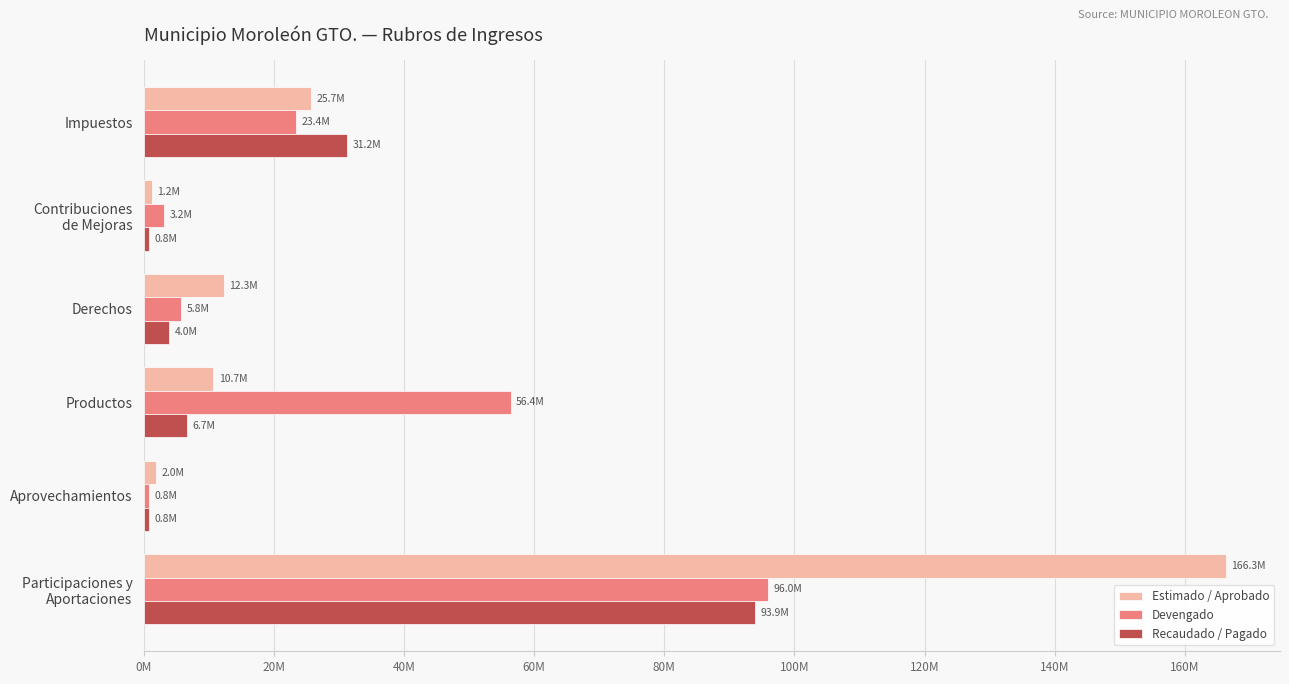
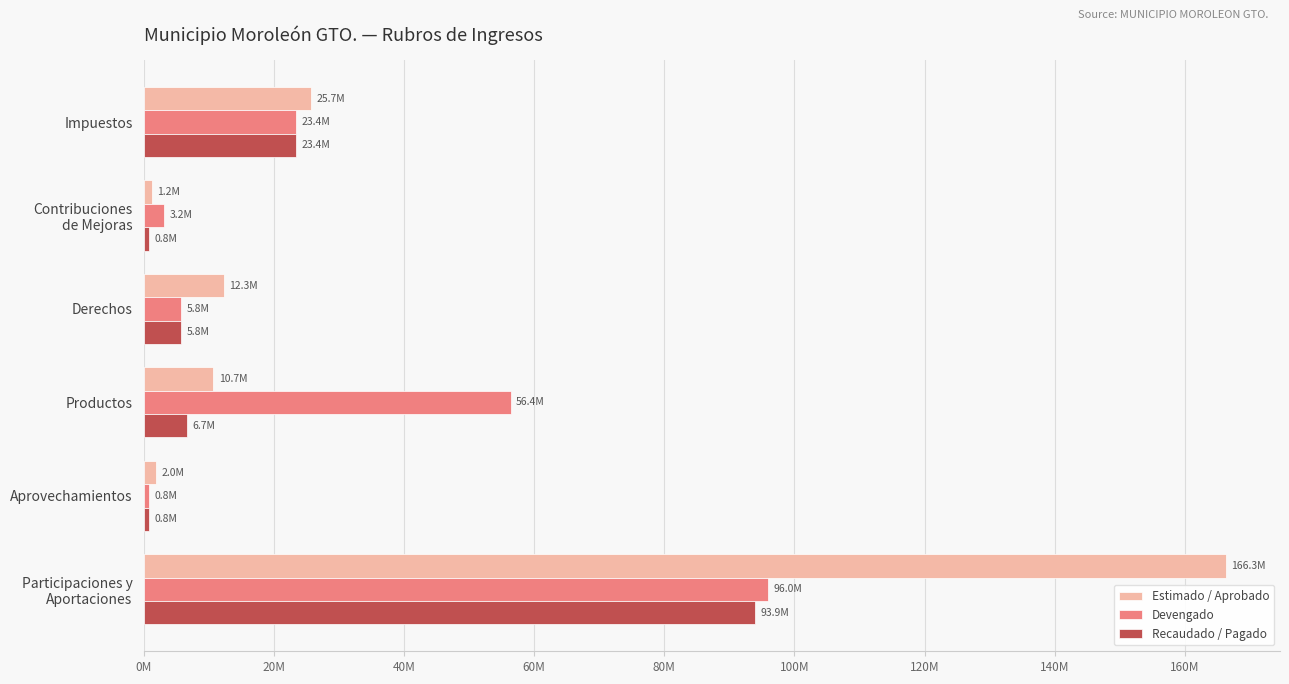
  {
    "Estimado / Aprobado": {
      "Impuestos": "25.7M",
      "Contribuciones de Mejoras": "1.2M",
      "Derechos": "12.3M",
      "Productos": "10.7M",
      "Aprovechamientos": "2.0M",
      "Participaciones y Aportaciones": "166.3M"
    },
    "Devengado": {
      "Impuestos": "23.4M",
      "Contribuciones de Mejoras": "3.2M",
      "Derechos": "5.8M",
      "Productos": "56.4M",
      "Aprovechamientos": "0.8M",
      "Participaciones y Aportaciones": "96.0M"
    },
    "Recaudado / Pagado": {
-     "Impuestos": "31.2M",
+     "Impuestos": "23.4M",
      "Contribuciones de Mejoras": "0.8M",
-     "Derechos": "4.0M",
+     "Derechos": "5.8M",
      "Productos": "6.7M",
      "Aprovechamientos": "0.8M",
      "Participaciones y Aportaciones": "93.9M"
    }
  }
